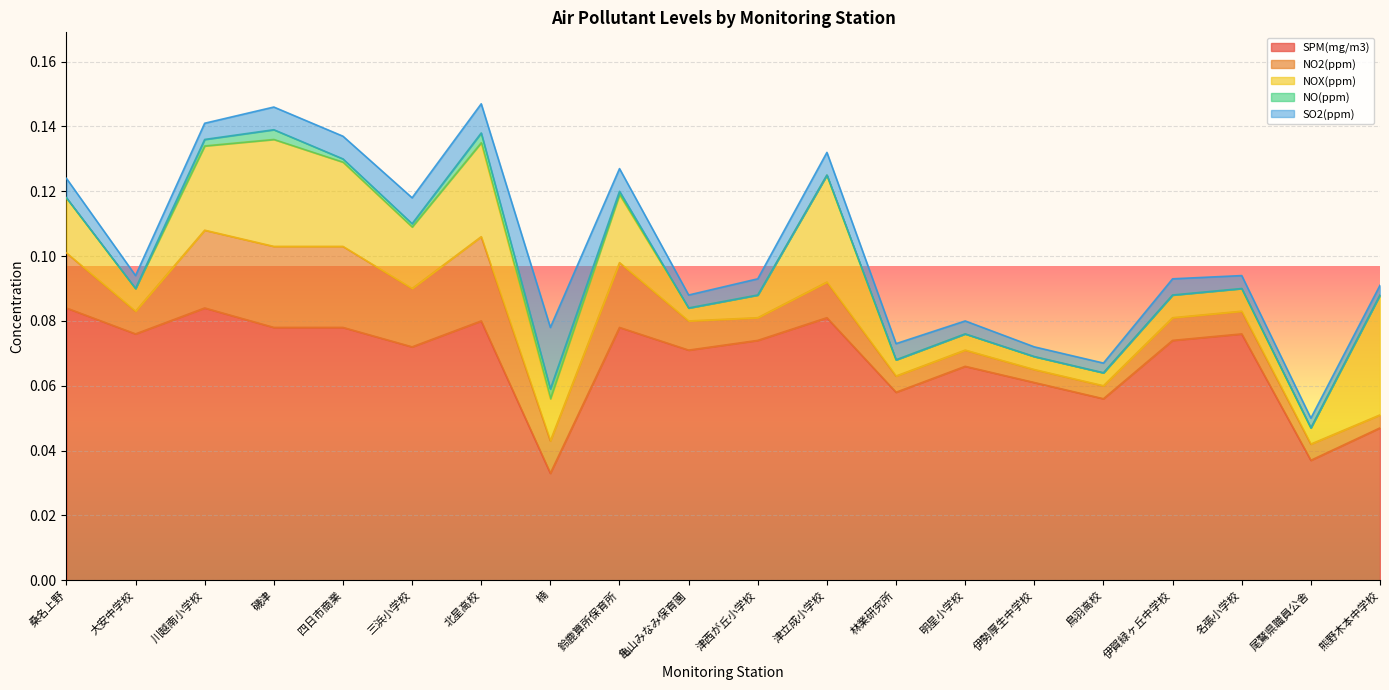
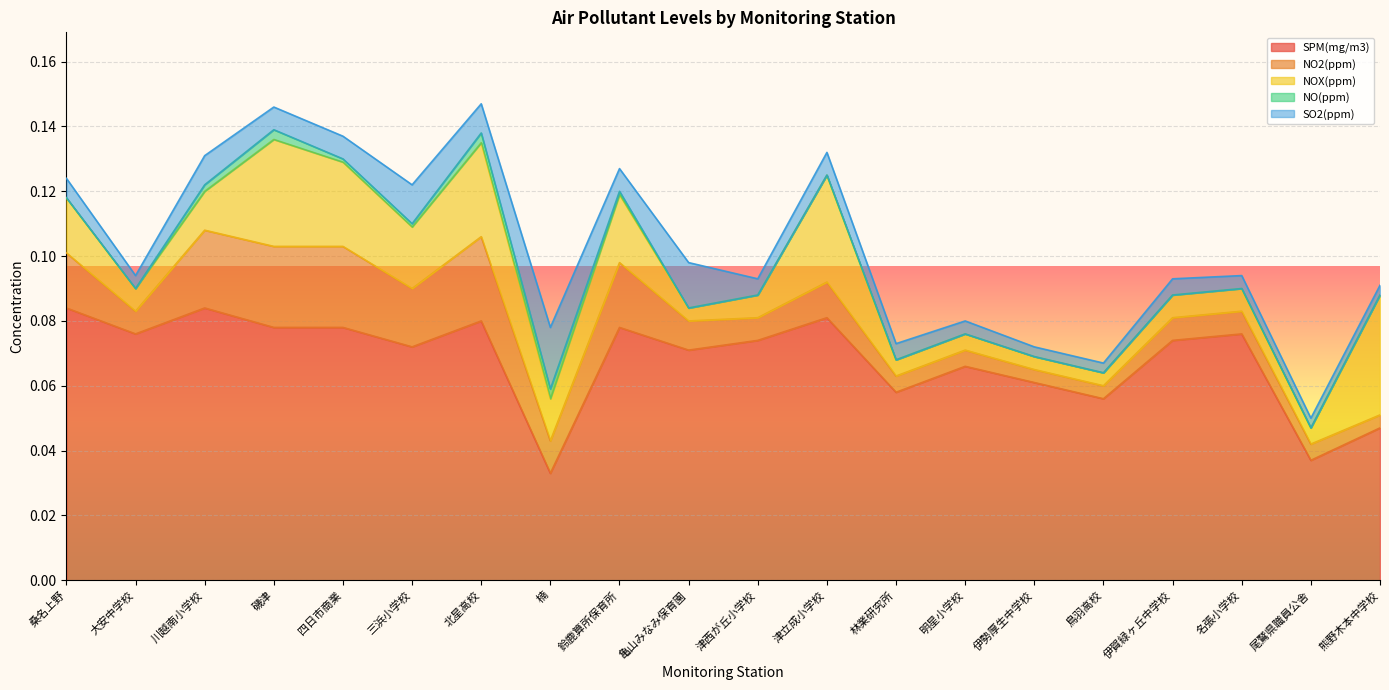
  {
    "NOX(ppm)": {
-     "川越南小学校": 0.026,
+     "川越南小学校": 0.012,
      "磯津": 0.033,
      "四日市商業": 0.026,
      "三浜小学校": 0.019,
      "北星高校": 0.029,
      "楠": 0.013,
      "鈴鹿算所保育所": 0.021
    },
    "NO(ppm)": {
      "川越南小学校": 0.002,
      "磯津": 0.003,
      "四日市商業": 0.001,
      "三浜小学校": 0.001,
      "北星高校": 0.003,
      "楠": 0.003,
      "鈴鹿算所保育所": 0.001
    },
    "SO2(ppm)": {
      "桑名上野": 0.006,
      "大安中学校": 0.004,
-     "川越南小学校": 0.005,
+     "川越南小学校": 0.009,
      "磯津": 0.007,
      "四日市商業": 0.007,
-     "三浜小学校": 0.008,
+     "三浜小学校": 0.012,
      "北星高校": 0.009,
      "楠": 0.019,
      "鈴鹿算所保育所": 0.007,
-     "亀山みなみ保育園": 0.004,
+     "亀山みなみ保育園": 0.014,
      "津西が丘小学校": 0.005,
      "津立成小学校": 0.007,
      "林業研究所": 0.005,
      "明星小学校": 0.004,
      "伊勢厚生中学校": 0.003,
      "鳥羽高校": 0.003,
      "伊賀緑ヶ丘中学校": 0.005,
      "名張小学校": 0.004,
      "尾鷲県職員公舎": 0.003,
      "熊野木本中学校": 0.003
    }
  }
